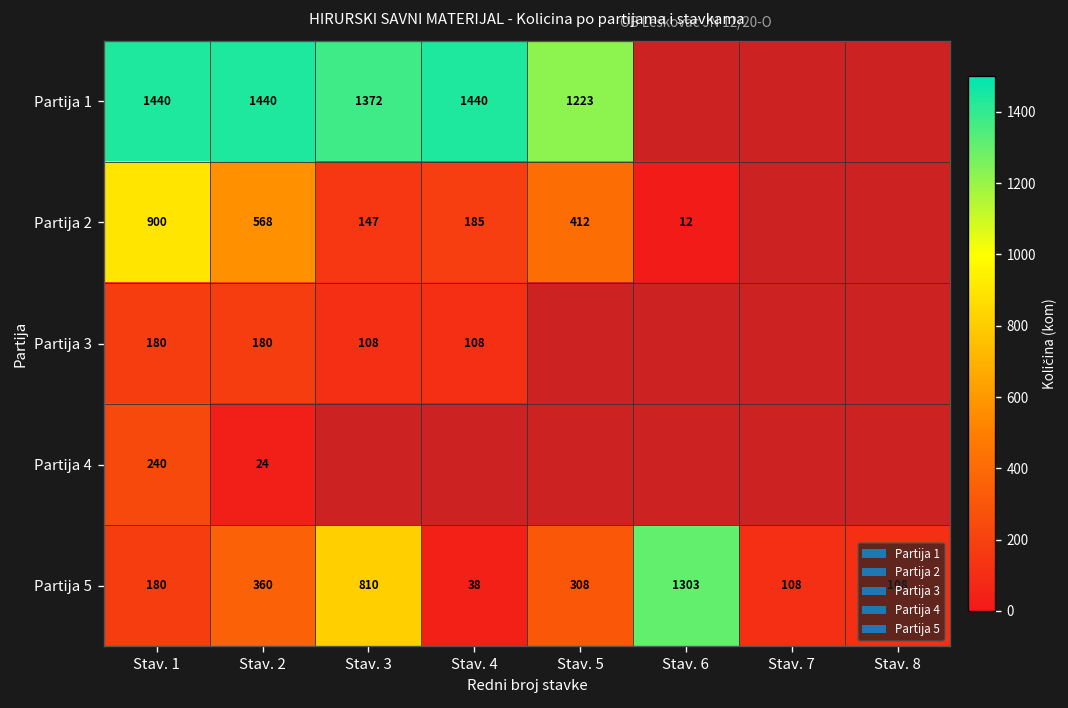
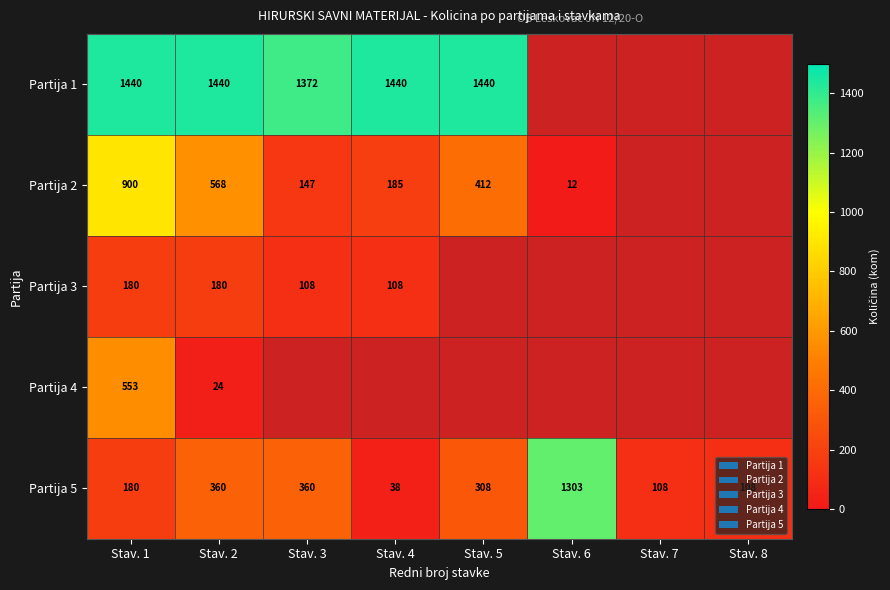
  {
    "Partija 1": {
      "Stav. 1": 1440,
      "Stav. 2": 1440,
      "Stav. 3": 1372,
      "Stav. 4": 1440,
-     "Stav. 5": 1223
+     "Stav. 5": 1440
    },
    "Partija 2": {
      "Stav. 1": 900,
      "Stav. 2": 568,
      "Stav. 3": 147,
      "Stav. 4": 185,
      "Stav. 5": 412,
      "Stav. 6": 12
    },
    "Partija 3": {
      "Stav. 1": 180,
      "Stav. 2": 180,
      "Stav. 3": 108,
      "Stav. 4": 108
    },
    "Partija 4": {
-     "Stav. 1": 240,
+     "Stav. 1": 553,
      "Stav. 2": 24
    },
    "Partija 5": {
      "Stav. 1": 180,
      "Stav. 2": 360,
-     "Stav. 3": 810,
+     "Stav. 3": 360,
      "Stav. 4": 38,
      "Stav. 5": 308,
      "Stav. 6": 1303,
      "Stav. 7": 108
    }
  }
